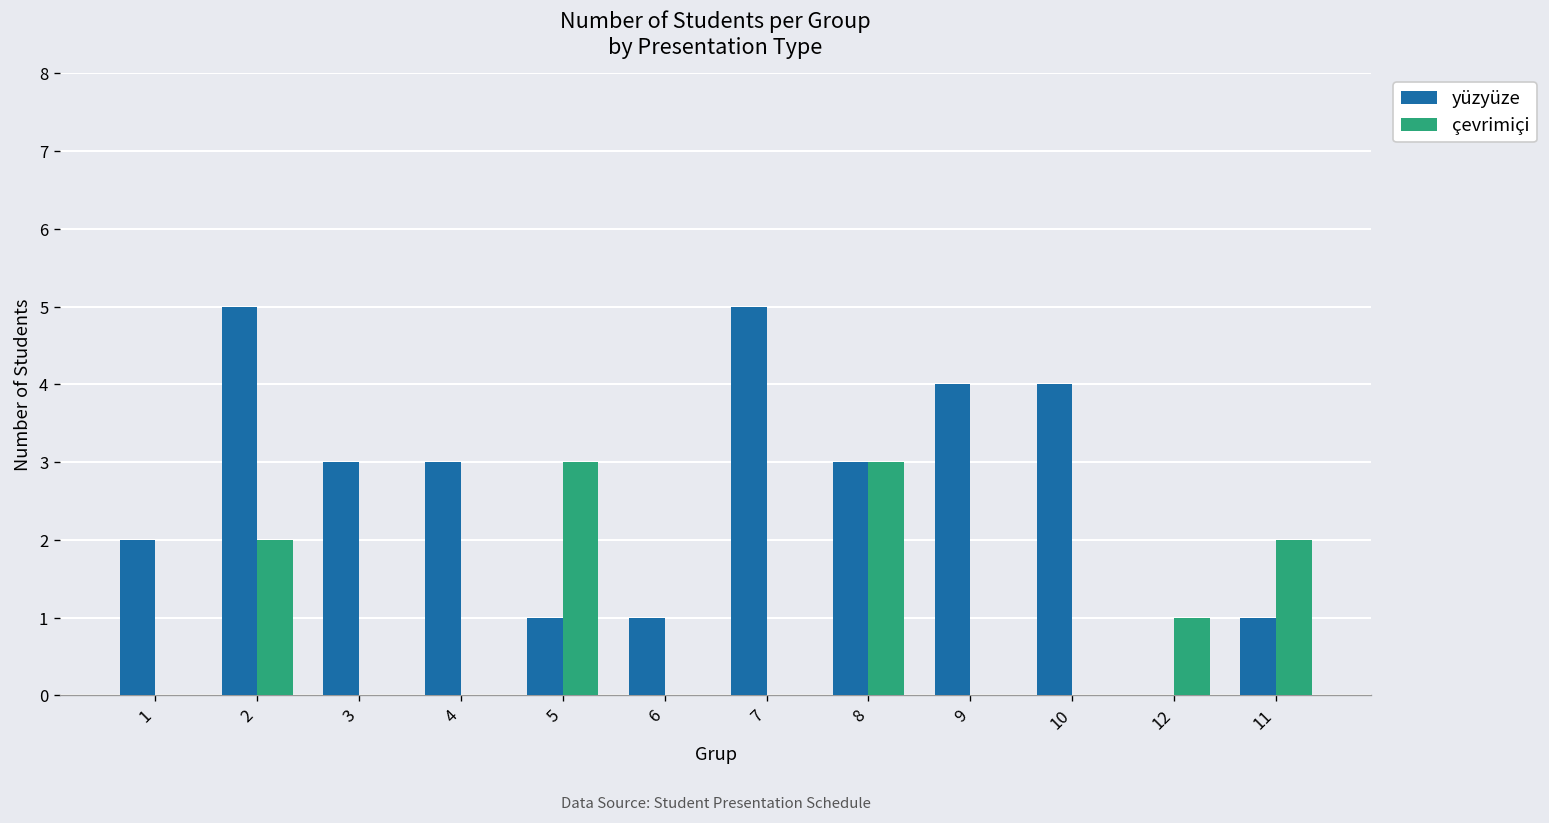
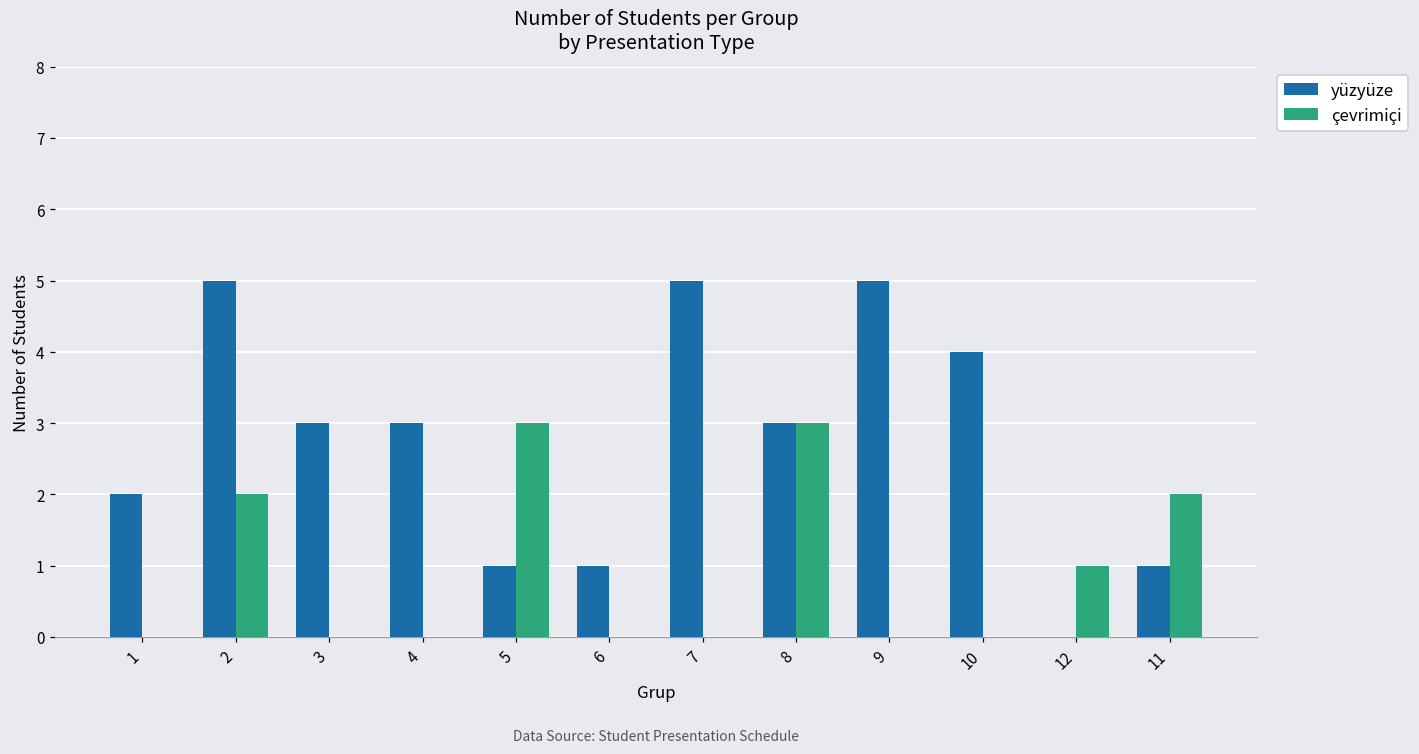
  {
    "yüzyüze": {
      "1": 2,
      "2": 5,
      "3": 3,
      "4": 3,
      "5": 1,
      "6": 1,
      "7": 5,
      "8": 3,
-     "9": 4,
+     "9": 5,
      "10": 4,
      "12": 0,
      "11": 1
    },
    "çevrimiçi": {
      "1": 0,
      "2": 2,
      "3": 0,
      "4": 0,
      "5": 3,
      "6": 0,
      "7": 0,
      "8": 3,
      "9": 0,
      "10": 0,
      "12": 1,
      "11": 2
    }
  }
